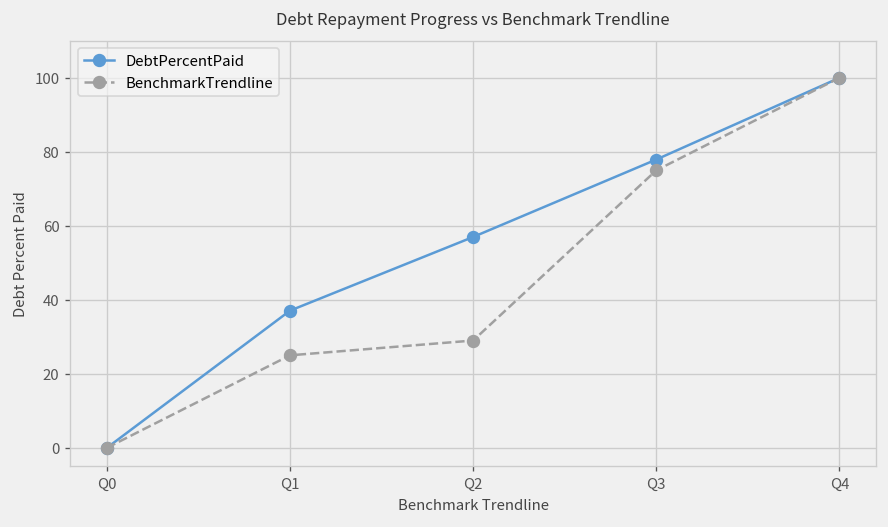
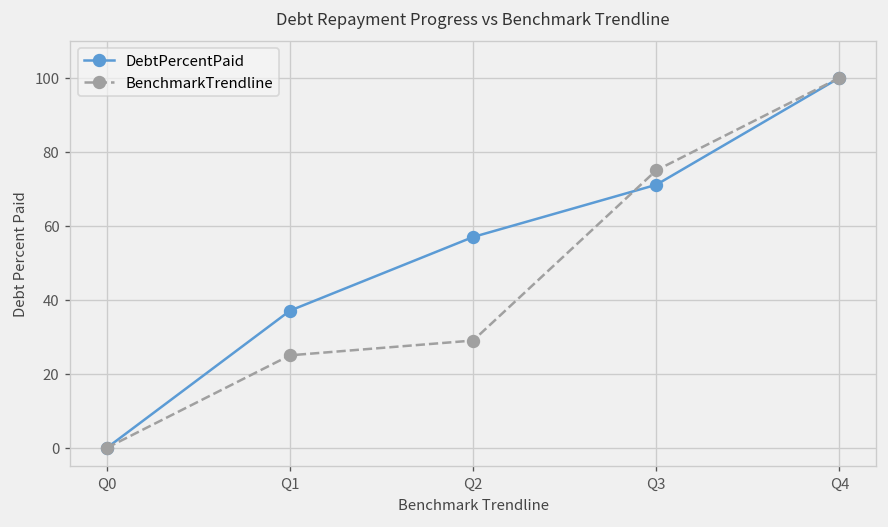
  {
    "DebtPercentPaid": {
      "Q1": 37,
      "Q2": 57,
-     "Q3": 78
+     "Q3": 71
    },
    "BenchmarkTrendline": {
      "Q1": 25,
      "Q2": 29,
      "Q3": 75
    }
  }
